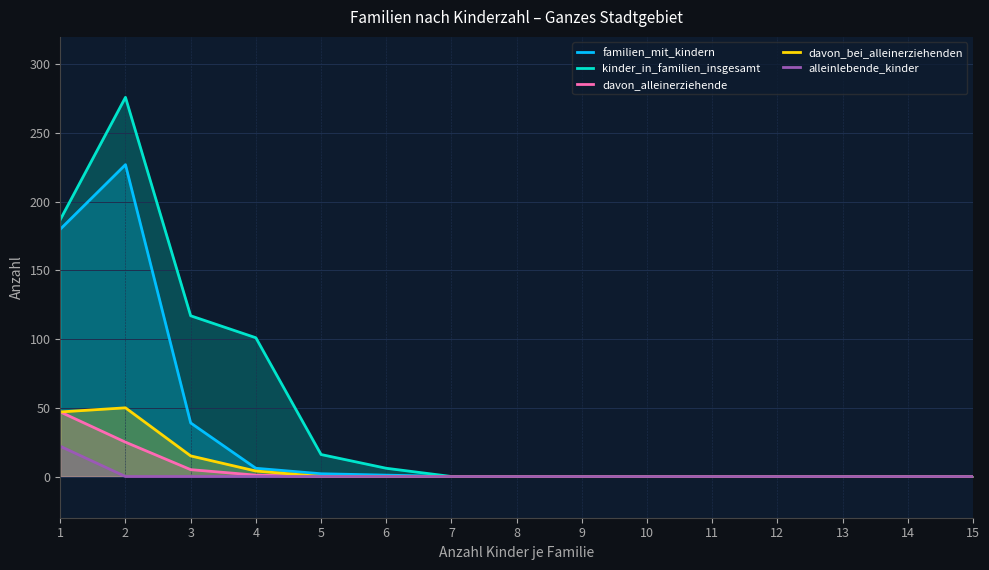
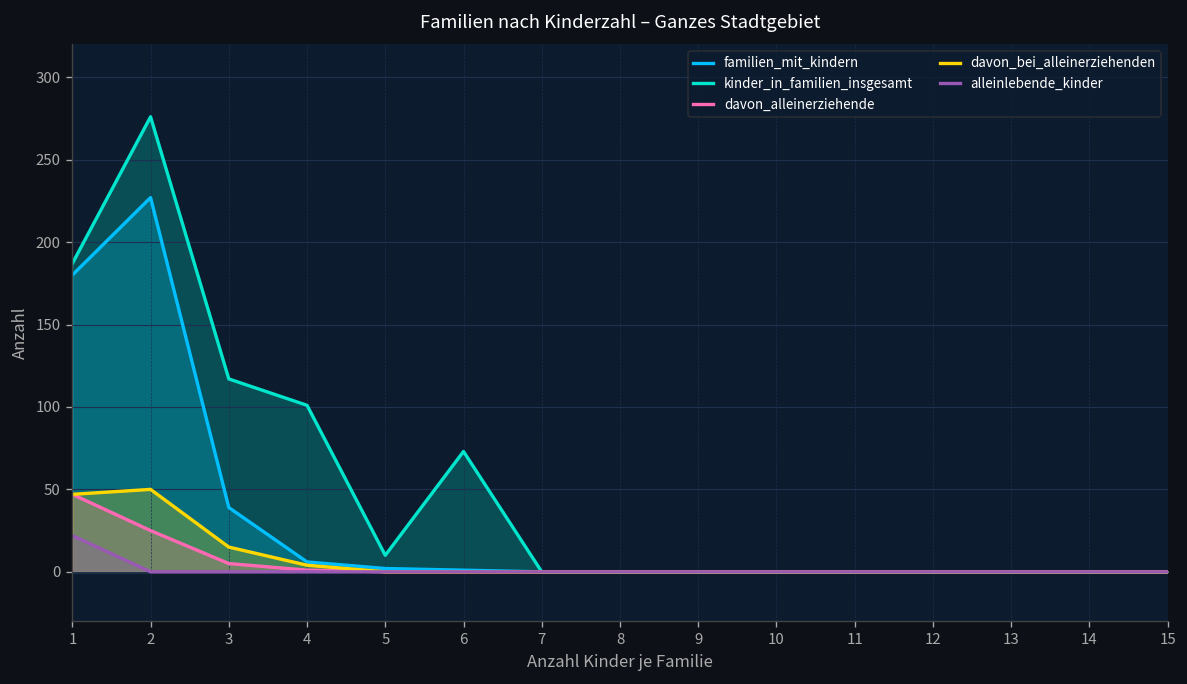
  {
    "familien_mit_kindern": {
      "1": 180,
      "2": 227,
      "3": 39,
      "4": 6,
      "5": 2
    },
    "kinder_in_familien_insgesamt": {
      "1": 187,
      "2": 276,
      "3": 117,
      "4": 101,
-     "5": 16,
-     "6": 6
+     "5": 10,
+     "6": 73
    },
    "davon_alleinerziehende": {
      "2": 25,
      "3": 5
    },
    "davon_bei_alleinerziehenden": {
      "2": 50,
      "3": 15,
      "4": 4
    },
    "alleinlebende_kinder": {
      "1": 22,
      "2": 0,
      "3": 0
    }
  }
